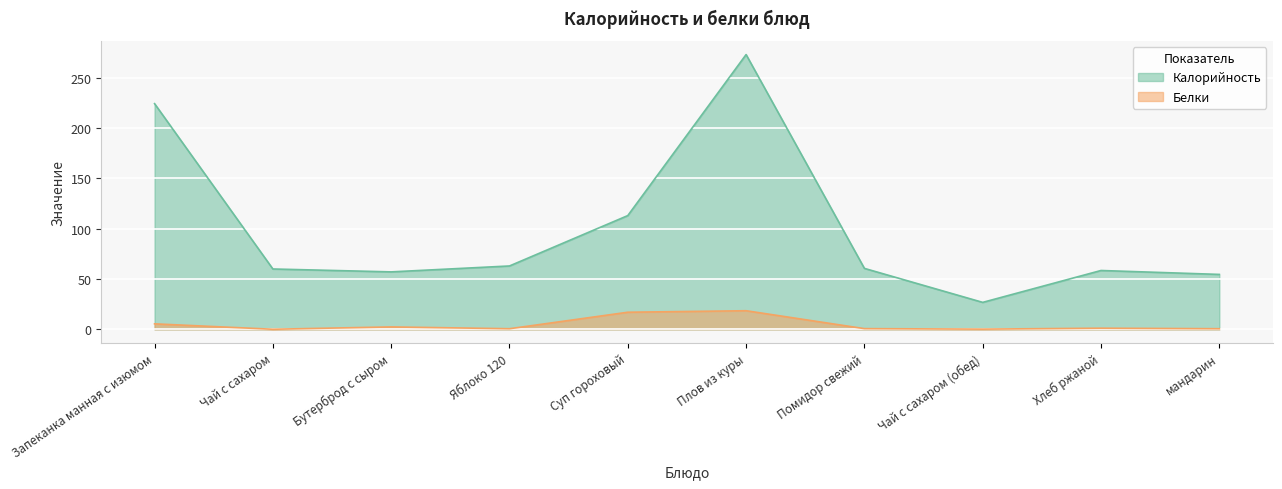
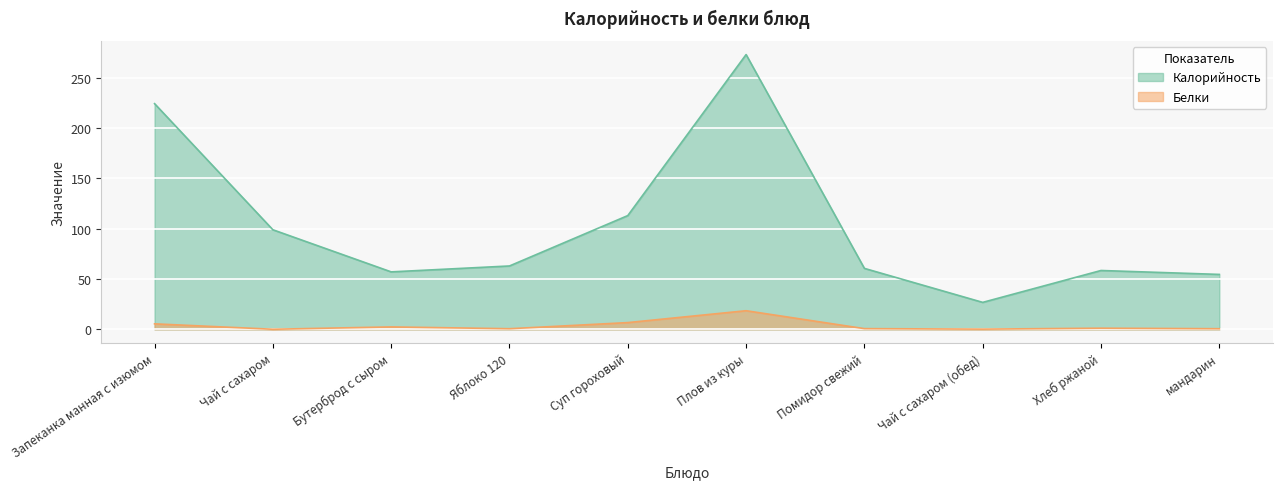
  {
    "Калорийность": {
      "Запеканка манная с изюмом": 224,
-     "Чай с сахаром": 60,
+     "Чай с сахаром": 99,
      "Бутерброд с сыром": 57,
      "Яблоко 120": 63,
      "Суп гороховый": 113,
      "Плов из куры": 273,
      "Помидор свежий": 61,
      "Чай с сахаром (обед)": 27,
      "Хлеб ржаной": 59,
      "мандарин": 55
    },
    "Белки": {
      "Запеканка манная с изюмом": 5,
      "Чай с сахаром": 0,
      "Бутерброд с сыром": 2,
      "Яблоко 120": 1,
-     "Суп гороховый": 17,
+     "Суп гороховый": 7,
      "Плов из куры": 19,
      "Помидор свежий": 1,
      "Чай с сахаром (обед)": 0,
      "Хлеб ржаной": 1,
      "мандарин": 1
    }
  }
